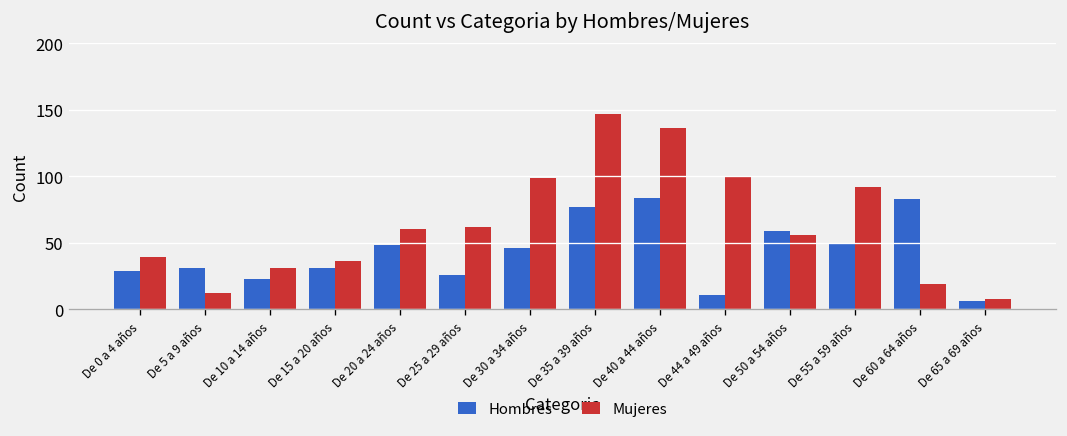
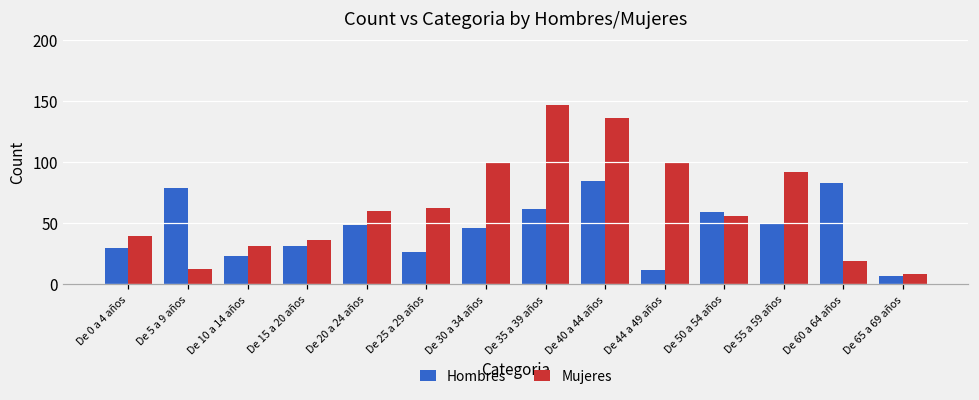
  {
    "Hombres": {
      "De 0 a 4 años": 29,
-     "De 5 a 9 años": 31,
+     "De 5 a 9 años": 79,
      "De 10 a 14 años": 23,
      "De 15 a 20 años": 31,
      "De 20 a 24 años": 48,
      "De 25 a 29 años": 26,
      "De 30 a 34 años": 46,
-     "De 35 a 39 años": 77,
+     "De 35 a 39 años": 61,
      "De 40 a 44 años": 84,
      "De 44 a 49 años": 11,
      "De 50 a 54 años": 59,
      "De 55 a 59 años": 49,
      "De 60 a 64 años": 83,
      "De 65 a 69 años": 6
    },
    "Mujeres": {
      "De 0 a 4 años": 39,
      "De 5 a 9 años": 12,
      "De 10 a 14 años": 31,
      "De 15 a 20 años": 36,
      "De 20 a 24 años": 60,
      "De 25 a 29 años": 62,
      "De 30 a 34 años": 99,
      "De 35 a 39 años": 147,
      "De 40 a 44 años": 136,
      "De 44 a 49 años": 100,
      "De 50 a 54 años": 56,
      "De 55 a 59 años": 92,
      "De 60 a 64 años": 19,
      "De 65 a 69 años": 8
    }
  }
